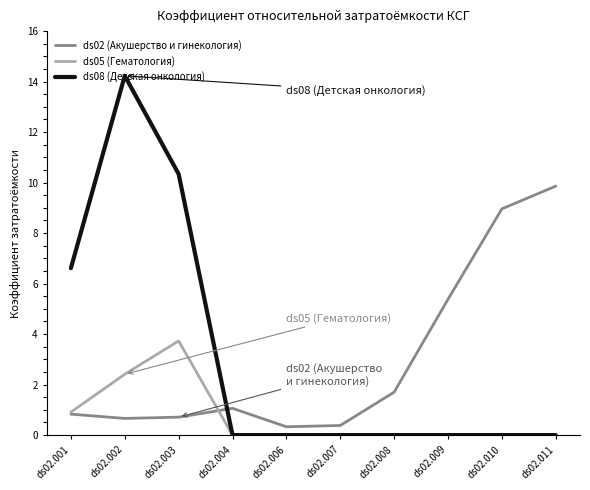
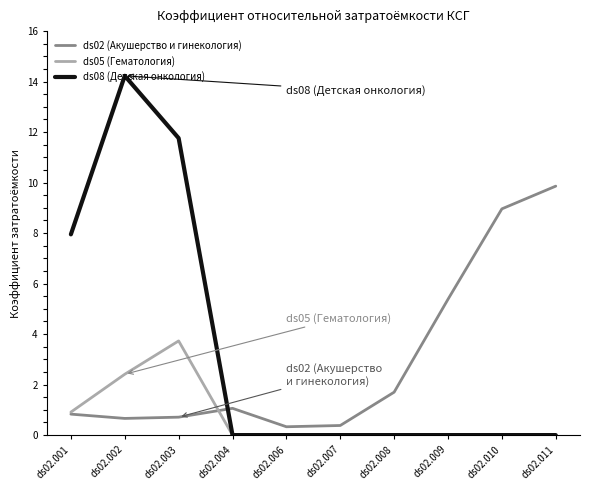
  {
    "ds08 (Детская онкология)": {
-     "ds02.001": 6.6,
+     "ds02.001": 8.0,
      "ds02.002": 14.2,
-     "ds02.003": 10.3
+     "ds02.003": 11.8
    }
  }
